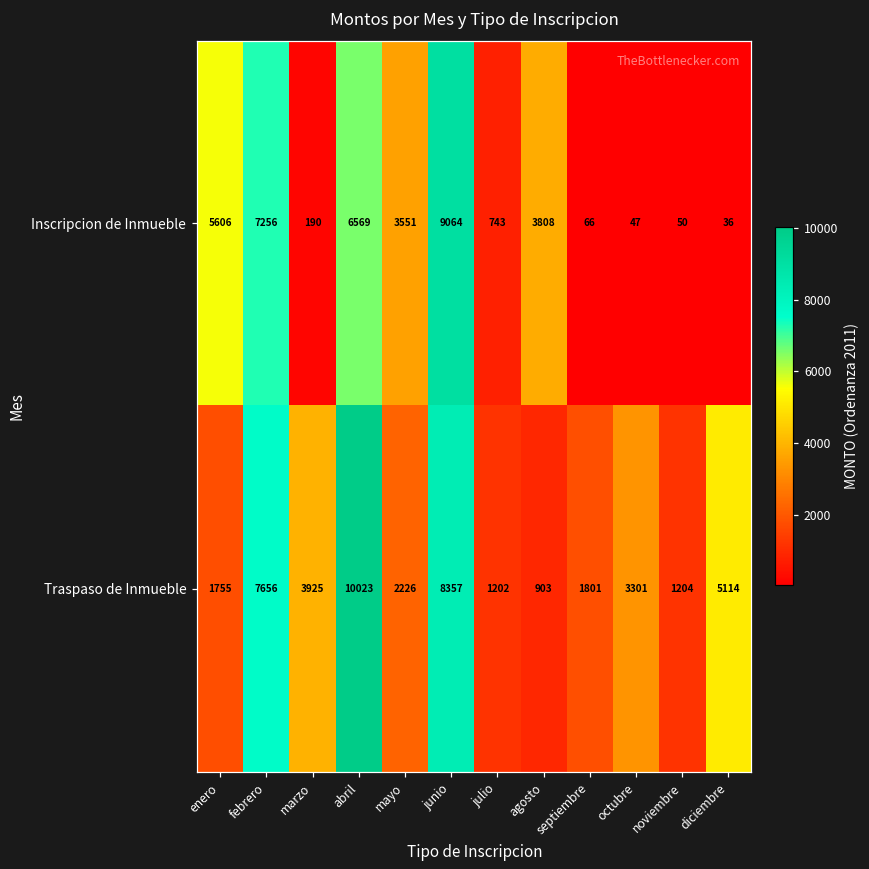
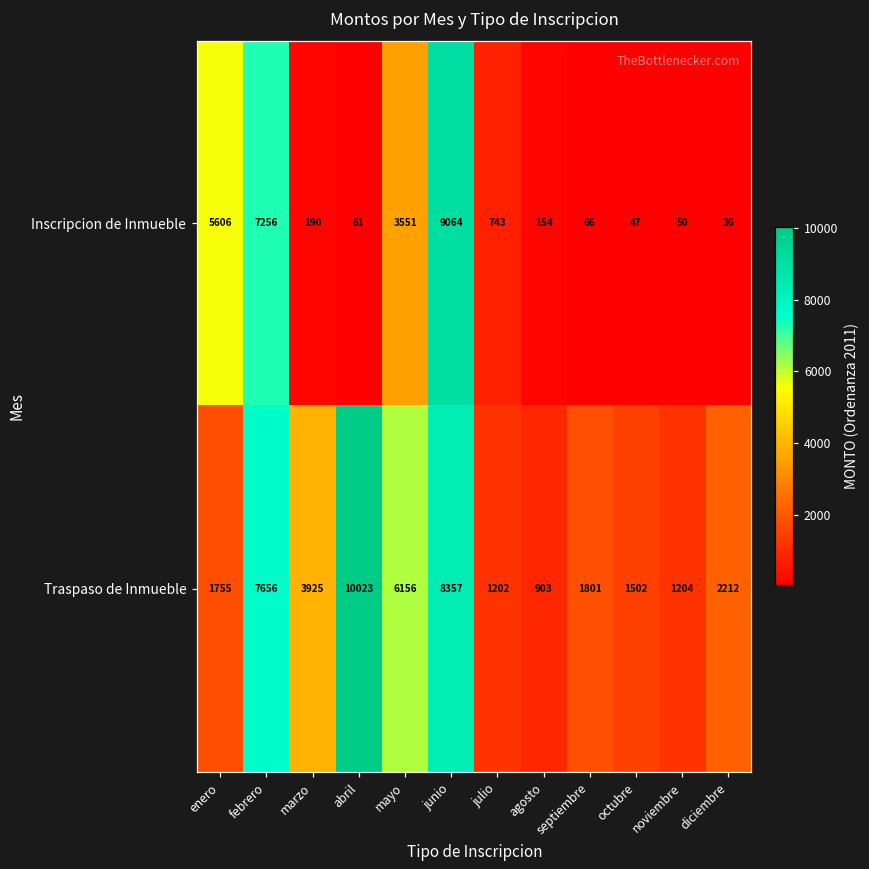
  {
    "Inscripcion de Inmueble": {
      "enero": 5606,
      "febrero": 7256,
      "marzo": 190,
-     "abril": 6569,
+     "abril": 61,
      "mayo": 3551,
      "junio": 9064,
      "julio": 743,
-     "agosto": 3808,
+     "agosto": 154,
      "septiembre": 66,
      "octubre": 47,
      "diciembre": 36
    },
    "Traspaso de Inmueble": {
      "enero": 1755,
      "febrero": 7656,
      "marzo": 3925,
      "abril": 10023,
-     "mayo": 2226,
+     "mayo": 6156,
      "junio": 8357,
      "julio": 1202,
      "agosto": 903,
      "septiembre": 1801,
-     "octubre": 3301,
+     "octubre": 1502,
      "noviembre": 1204,
-     "diciembre": 5114
+     "diciembre": 2212
    }
  }
